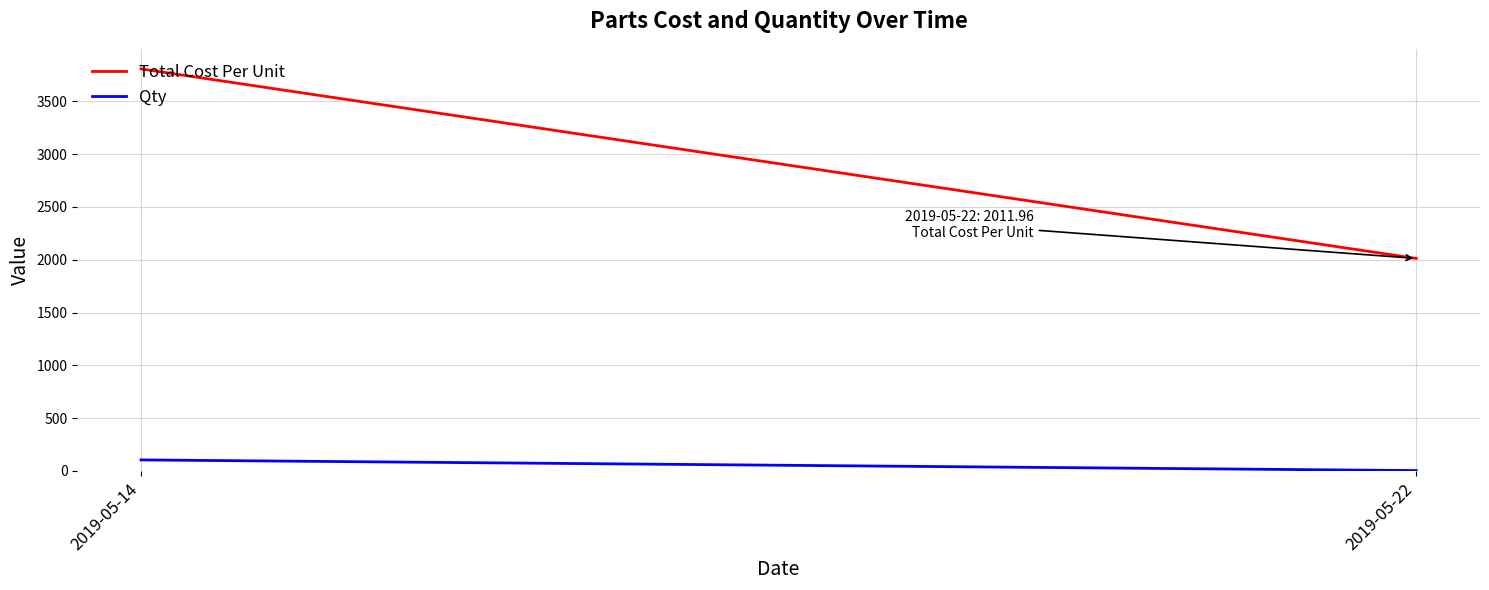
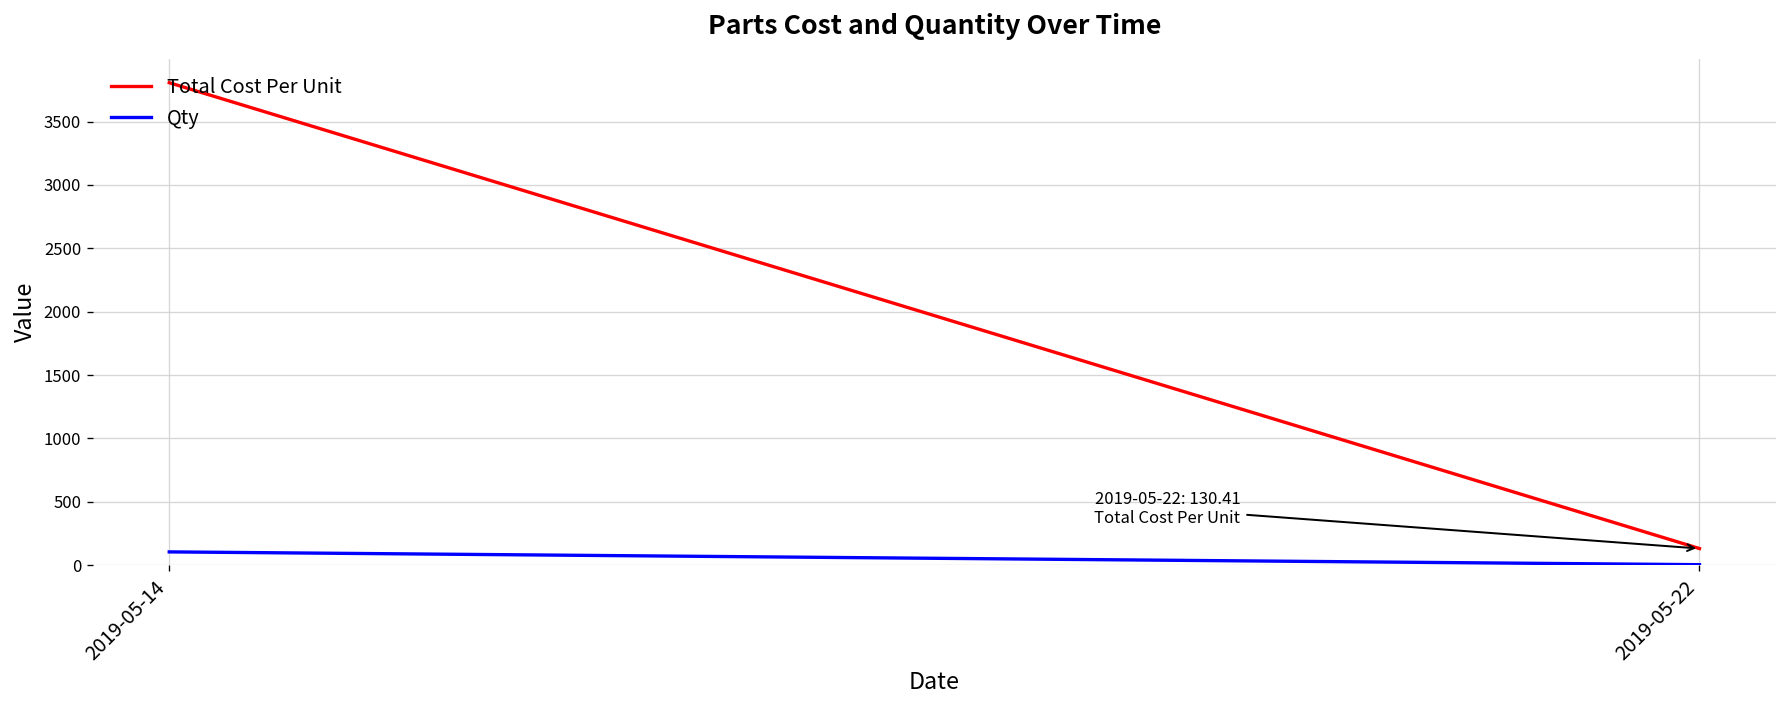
  {
    "Total Cost Per Unit": {
-     "2019-05-22": 2011.96
+     "2019-05-22": 130.41
    },
    "Qty": {
      "2019-05-14": 100,
      "2019-05-22": 0
    }
  }
